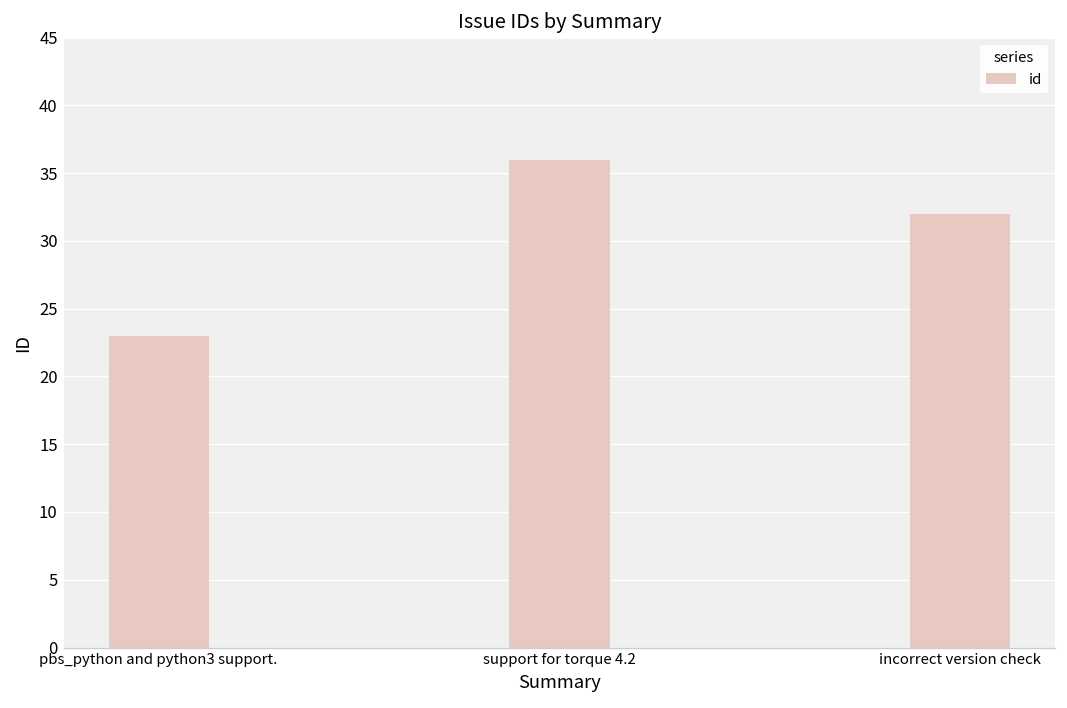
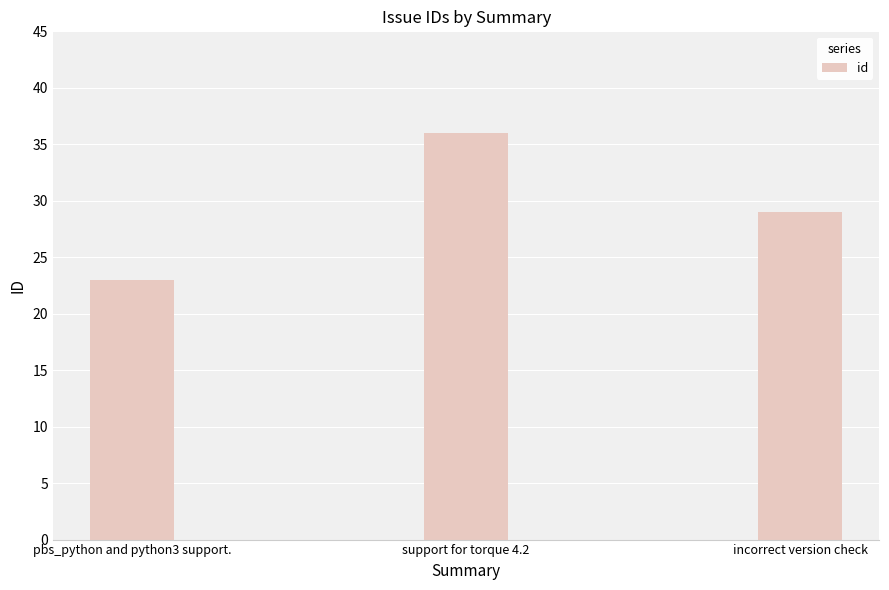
  {
    "pbs_python and python3 support.": 23,
    "support for torque 4.2": 36,
-   "incorrect version check": 32
+   "incorrect version check": 29
  }
